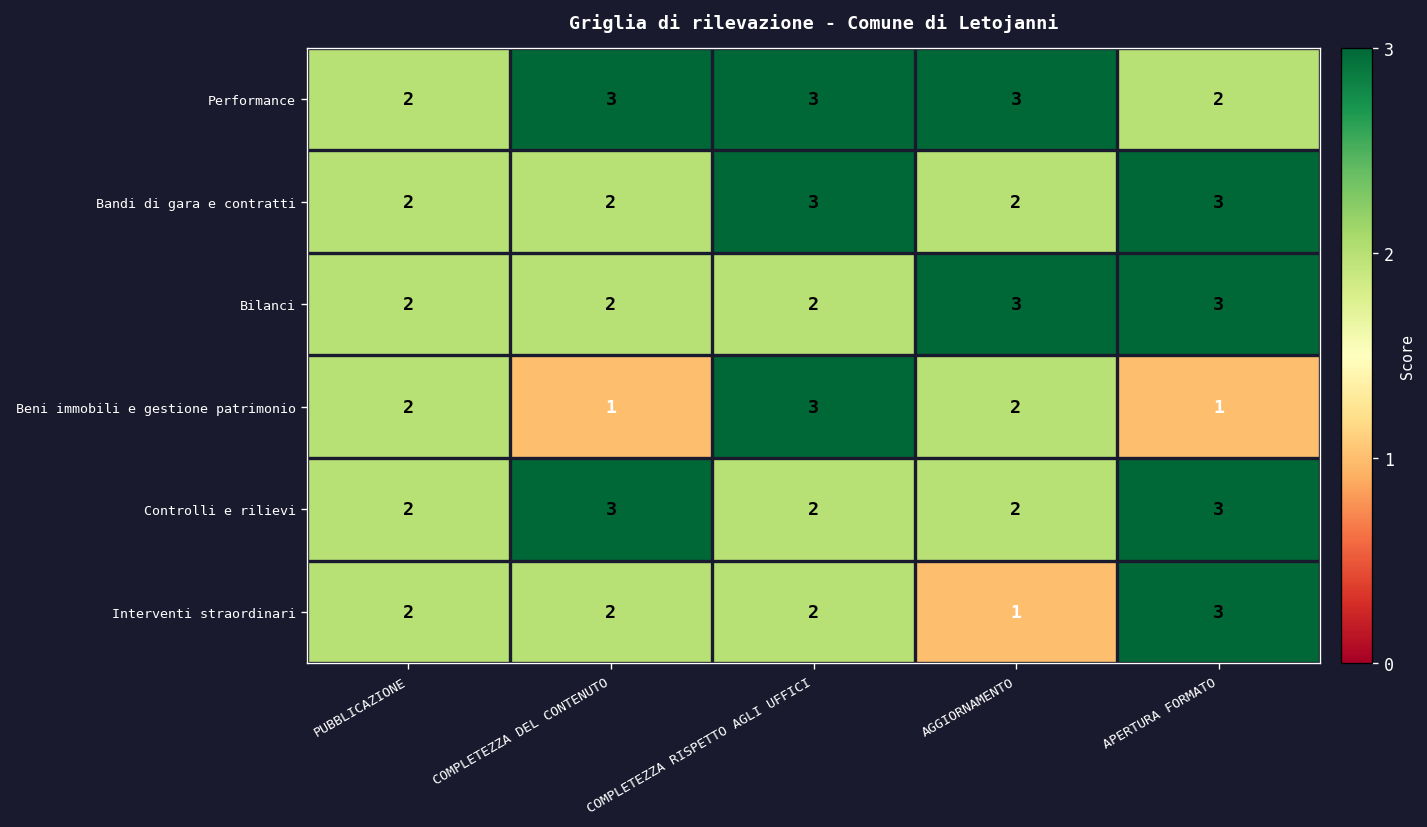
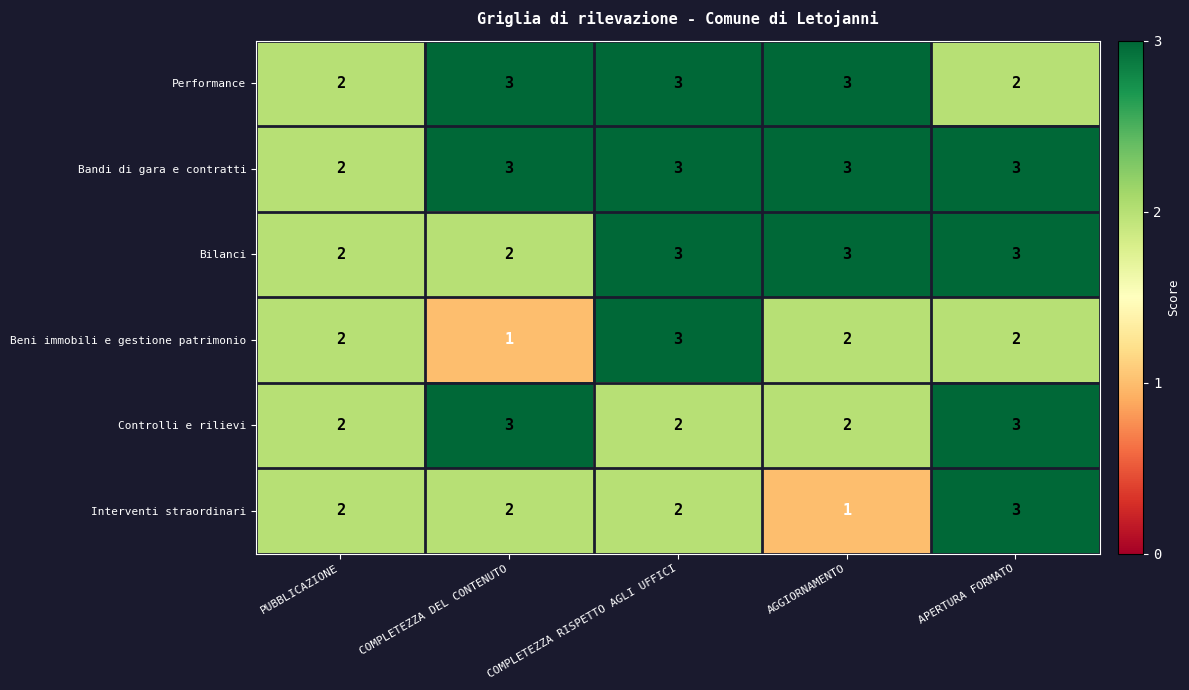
  {
    "Performance": {
      "PUBBLICAZIONE": 2,
      "COMPLETEZZA DEL CONTENUTO": 3,
      "COMPLETEZZA RISPETTO AGLI UFFICI": 3,
      "AGGIORNAMENTO": 3,
      "APERTURA FORMATO": 2
    },
    "Bandi di gara e contratti": {
      "PUBBLICAZIONE": 2,
-     "COMPLETEZZA DEL CONTENUTO": 2,
+     "COMPLETEZZA DEL CONTENUTO": 3,
      "COMPLETEZZA RISPETTO AGLI UFFICI": 3,
-     "AGGIORNAMENTO": 2,
+     "AGGIORNAMENTO": 3,
      "APERTURA FORMATO": 3
    },
    "Bilanci": {
      "PUBBLICAZIONE": 2,
      "COMPLETEZZA DEL CONTENUTO": 2,
-     "COMPLETEZZA RISPETTO AGLI UFFICI": 2,
+     "COMPLETEZZA RISPETTO AGLI UFFICI": 3,
      "AGGIORNAMENTO": 3,
      "APERTURA FORMATO": 3
    },
    "Beni immobili e gestione patrimonio": {
      "PUBBLICAZIONE": 2,
      "COMPLETEZZA DEL CONTENUTO": 1,
      "COMPLETEZZA RISPETTO AGLI UFFICI": 3,
      "AGGIORNAMENTO": 2,
-     "APERTURA FORMATO": 1
+     "APERTURA FORMATO": 2
    },
    "Controlli e rilievi": {
      "PUBBLICAZIONE": 2,
      "COMPLETEZZA DEL CONTENUTO": 3,
      "COMPLETEZZA RISPETTO AGLI UFFICI": 2,
      "AGGIORNAMENTO": 2,
      "APERTURA FORMATO": 3
    },
    "Interventi straordinari": {
      "PUBBLICAZIONE": 2,
      "COMPLETEZZA DEL CONTENUTO": 2,
      "COMPLETEZZA RISPETTO AGLI UFFICI": 2,
      "AGGIORNAMENTO": 1,
      "APERTURA FORMATO": 3
    }
  }
